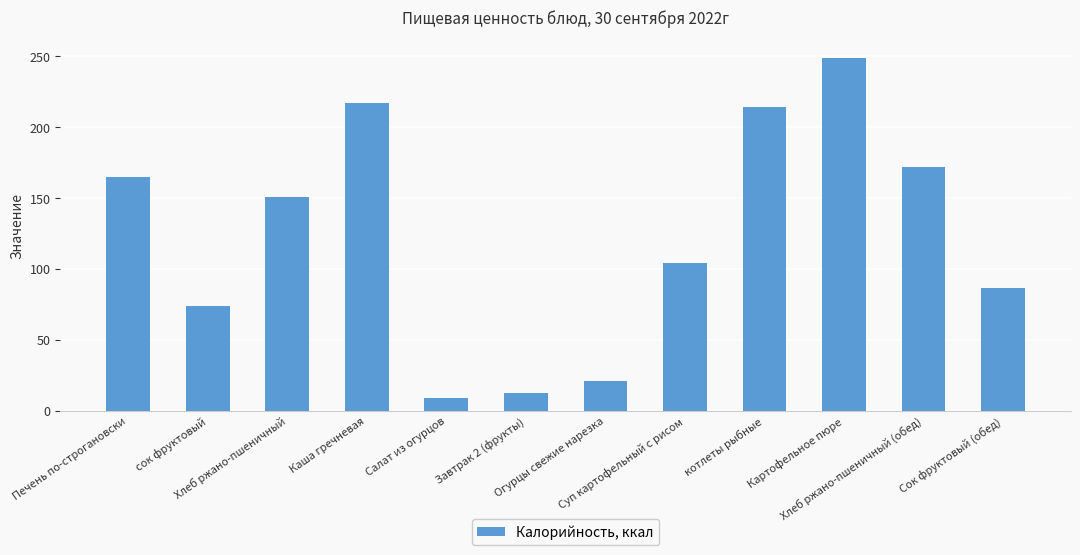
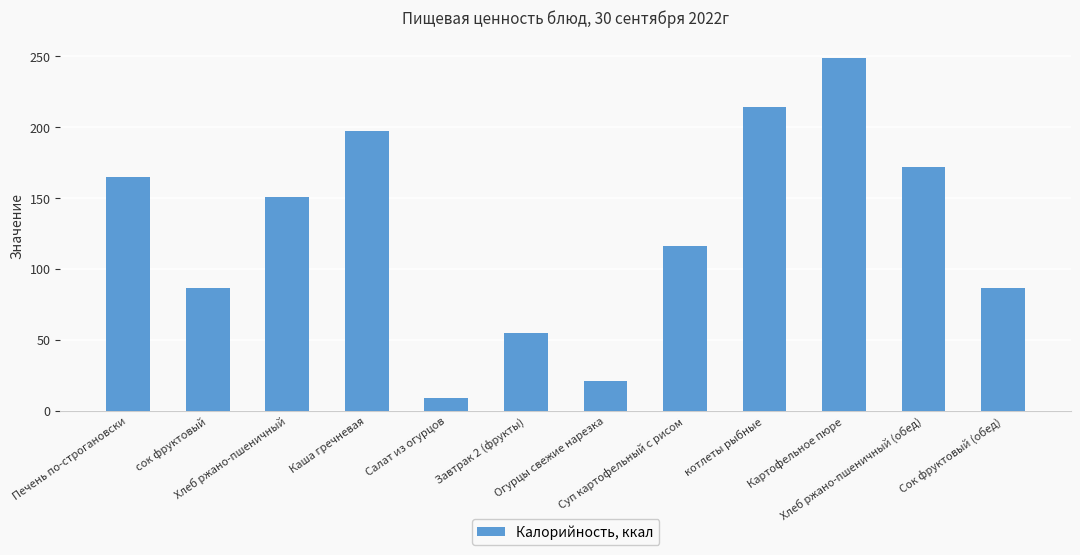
  {
    "Печень по-строгановски": 165,
-   "сок фруктовый": 74,
+   "сок фруктовый": 87,
    "Хлеб ржано-пшеничный": 151,
-   "Каша гречневая": 217,
+   "Каша гречневая": 197,
    "Салат из огурцов": 9,
-   "Завтрак 2 (фрукты)": 13,
+   "Завтрак 2 (фрукты)": 55,
    "Огурцы свежие нарезка": 21,
-   "Суп картофельный с рисом": 104,
+   "Суп картофельный с рисом": 116,
    "котлеты рыбные": 214,
    "Картофельное пюре": 249,
    "Хлеб ржано-пшеничный (обед)": 172,
    "Сок фруктовый (обед)": 87
  }
